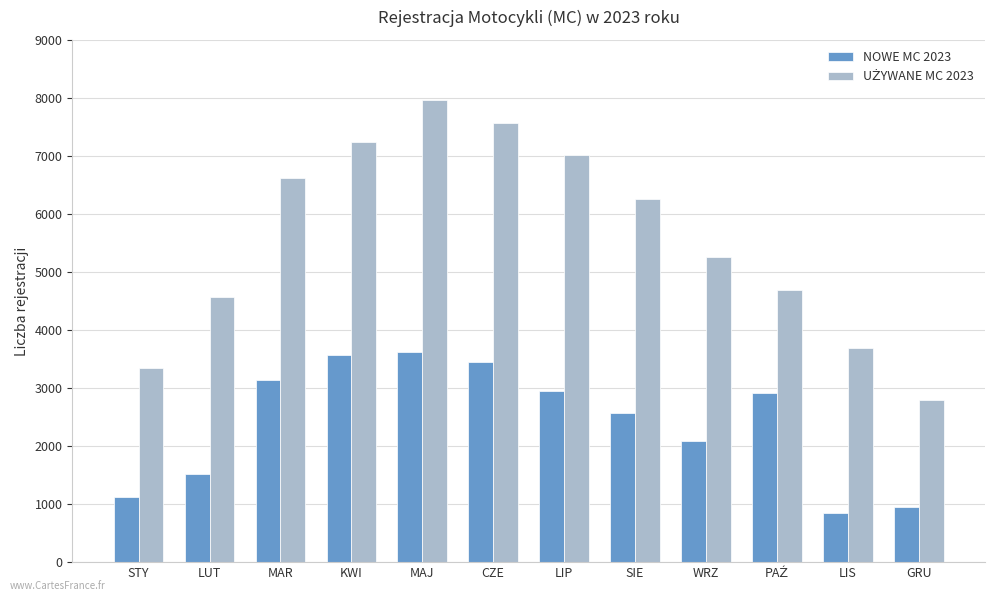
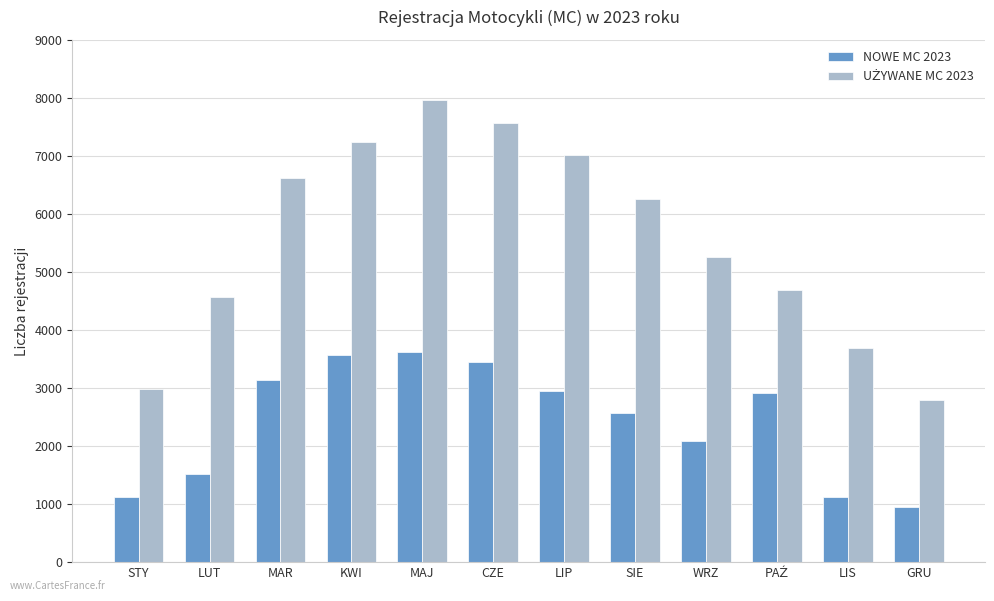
  {
    "NOWE MC 2023": {
      "STY": 1100,
      "LUT": 1500,
      "MAR": 3100,
      "KWI": 3600,
      "MAJ": 3600,
      "CZE": 3400,
      "LIP": 2900,
      "SIE": 2600,
      "WRZ": 2100,
      "PAŹ": 2900,
-     "LIS": 800,
+     "LIS": 1100,
      "GRU": 1000
    },
    "UŻYWANE MC 2023": {
-     "STY": 3300,
+     "STY": 3000,
      "LUT": 4600,
      "MAR": 6600,
      "KWI": 7200,
      "MAJ": 8000,
      "CZE": 7600,
      "LIP": 7000,
      "SIE": 6300,
      "WRZ": 5300,
      "PAŹ": 4700,
      "LIS": 3700,
      "GRU": 2800
    }
  }
